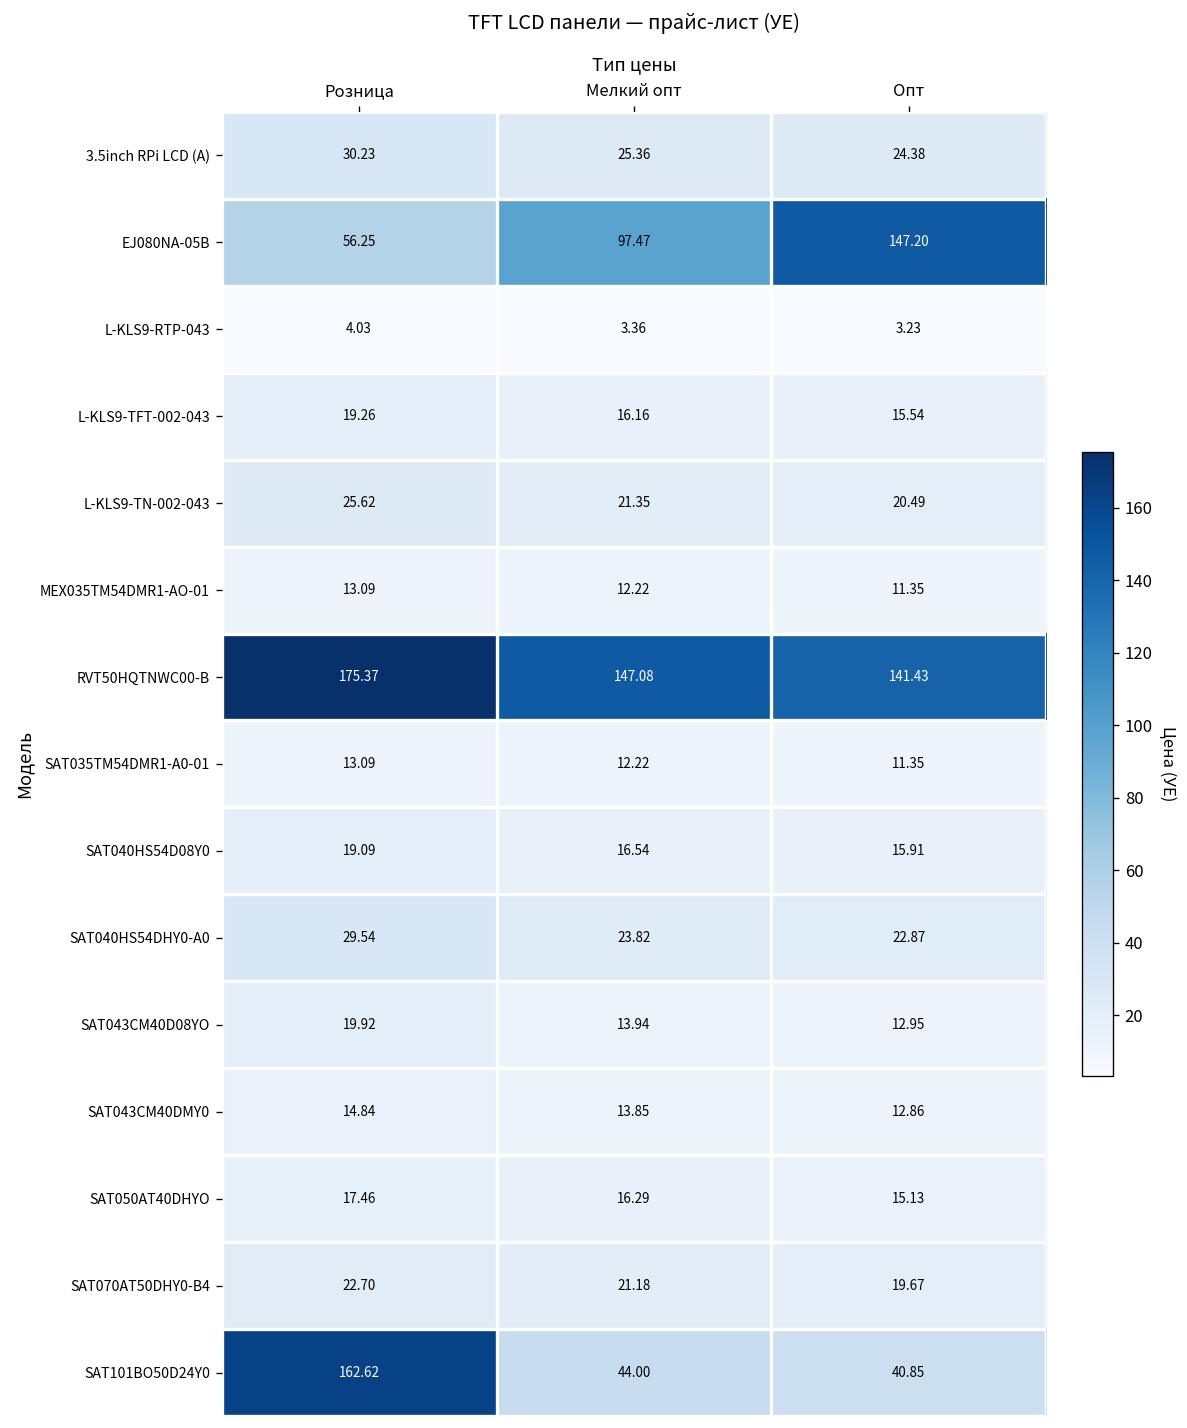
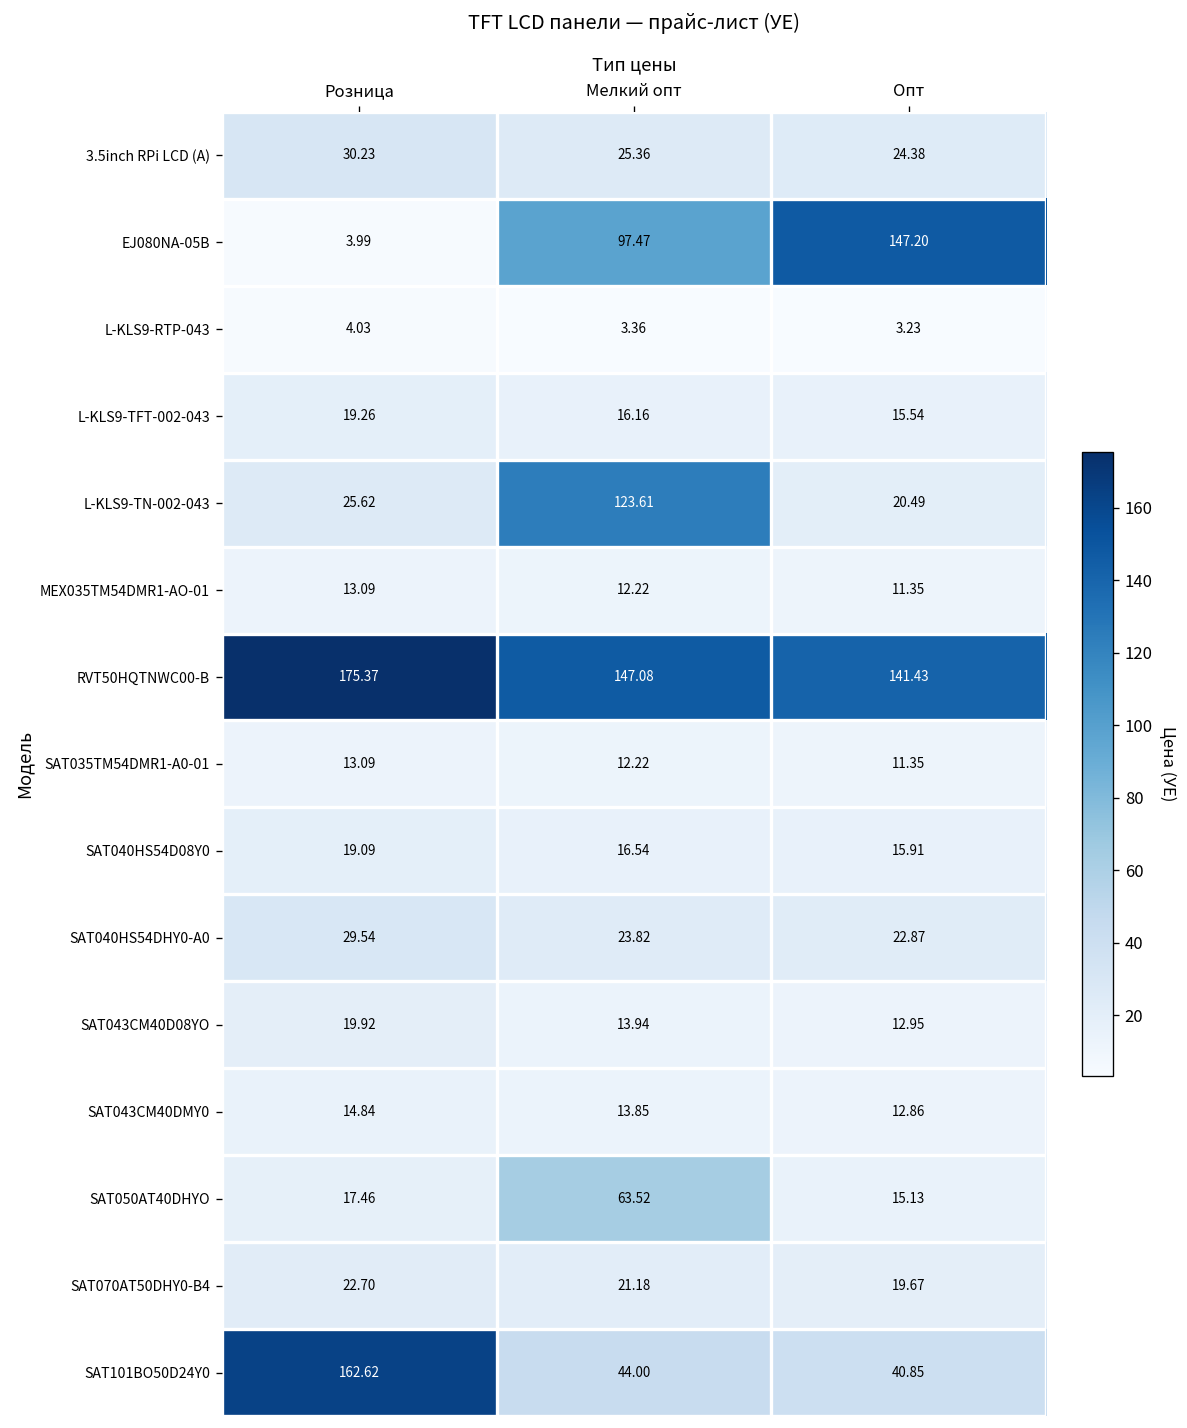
  {
    "3.5inch RPi LCD (A)": {
      "Розница": 30.23,
      "Мелкий опт": 25.36,
      "Опт": 24.38
    },
    "EJ080NA-05B": {
-     "Розница": 56.25,
+     "Розница": 3.99,
      "Мелкий опт": 97.47,
      "Опт": 147.20
    },
    "L-KLS9-RTP-043": {
      "Розница": 4.03,
      "Мелкий опт": 3.36,
      "Опт": 3.23
    },
    "L-KLS9-TFT-002-043": {
      "Розница": 19.26,
      "Мелкий опт": 16.16,
      "Опт": 15.54
    },
    "L-KLS9-TN-002-043": {
      "Розница": 25.62,
-     "Мелкий опт": 21.35,
+     "Мелкий опт": 123.61,
      "Опт": 20.49
    },
    "MEX035TM54DMR1-AO-01": {
      "Розница": 13.09,
      "Мелкий опт": 12.22,
      "Опт": 11.35
    },
    "RVT50HQTNWC00-B": {
      "Розница": 175.37,
      "Мелкий опт": 147.08,
      "Опт": 141.43
    },
    "SAT035TM54DMR1-A0-01": {
      "Розница": 13.09,
      "Мелкий опт": 12.22,
      "Опт": 11.35
    },
    "SAT040HS54D08Y0": {
      "Розница": 19.09,
      "Мелкий опт": 16.54,
      "Опт": 15.91
    },
    "SAT040HS54DHY0-A0": {
      "Розница": 29.54,
      "Мелкий опт": 23.82,
      "Опт": 22.87
    },
    "SAT043CM40D08YO": {
      "Розница": 19.92,
      "Мелкий опт": 13.94,
      "Опт": 12.95
    },
    "SAT043CM40DMY0": {
      "Розница": 14.84,
      "Мелкий опт": 13.85,
      "Опт": 12.86
    },
    "SAT050AT40DHYO": {
      "Розница": 17.46,
-     "Мелкий опт": 16.29,
+     "Мелкий опт": 63.52,
      "Опт": 15.13
    },
    "SAT070AT50DHY0-B4": {
      "Розница": 22.70,
      "Мелкий опт": 21.18,
      "Опт": 19.67
    },
    "SAT101BO50D24Y0": {
      "Розница": 162.62,
      "Мелкий опт": 44.00,
      "Опт": 40.85
    }
  }
